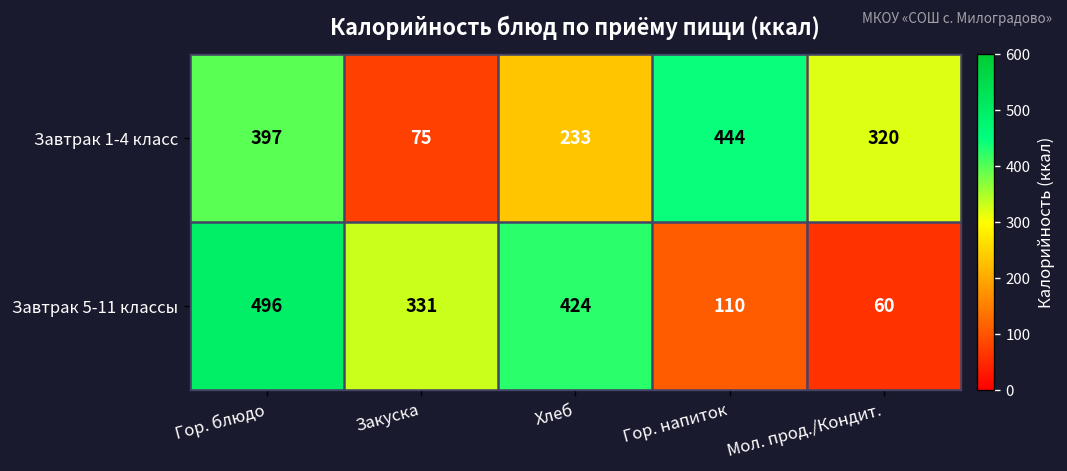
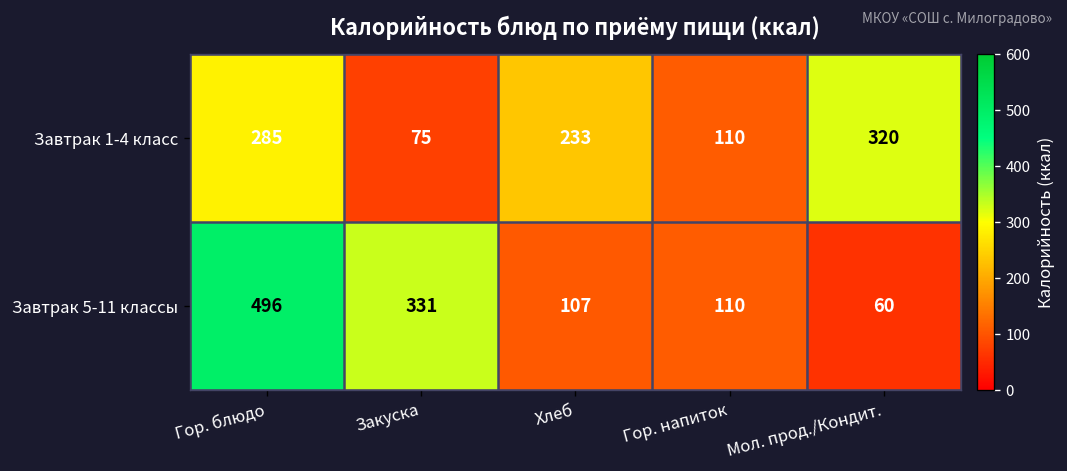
  {
    "Завтрак 1-4 класс": {
-     "Гор. блюдо": 397,
+     "Гор. блюдо": 285,
      "Закуска": 75,
      "Хлеб": 233,
-     "Гор. напиток": 444,
+     "Гор. напиток": 110,
      "Мол. прод./Кондит.": 320
    },
    "Завтрак 5-11 классы": {
      "Гор. блюдо": 496,
      "Закуска": 331,
-     "Хлеб": 424,
+     "Хлеб": 107,
      "Гор. напиток": 110,
      "Мол. прод./Кондит.": 60
    }
  }
